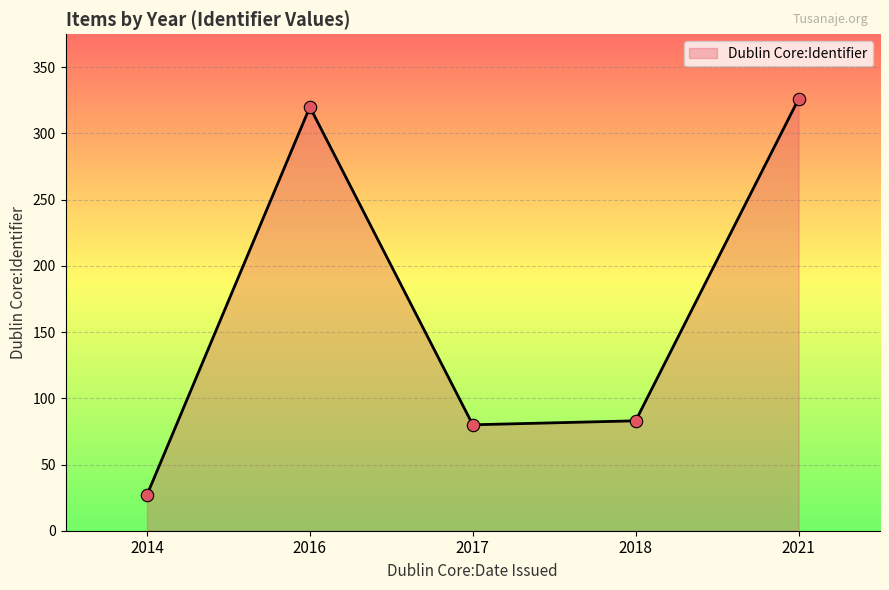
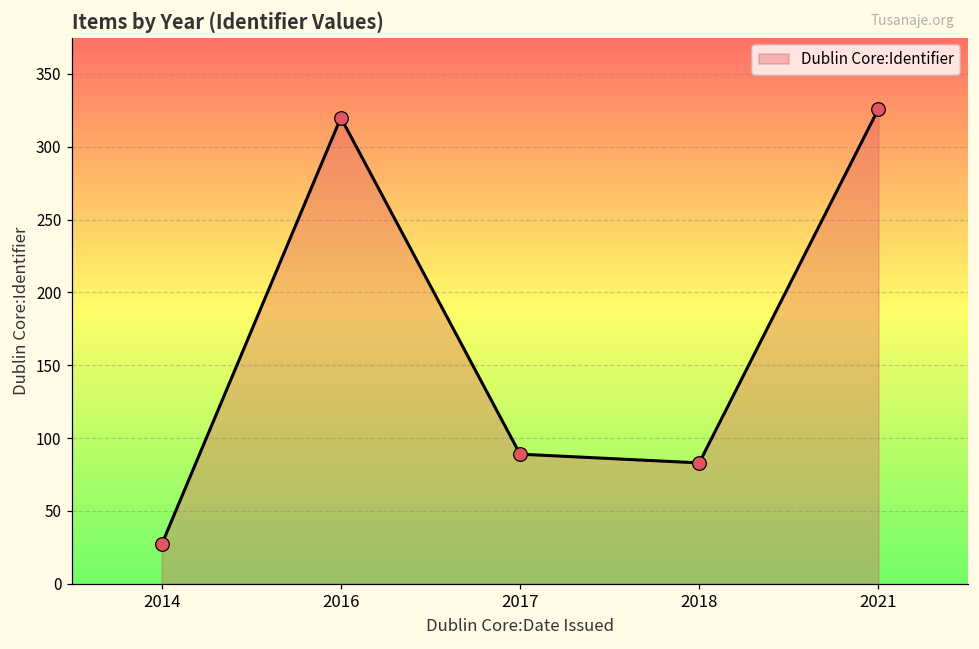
  {
    "2014": 27,
    "2016": 320,
-   "2017": 80,
+   "2017": 89,
    "2018": 83,
    "2021": 326
  }
